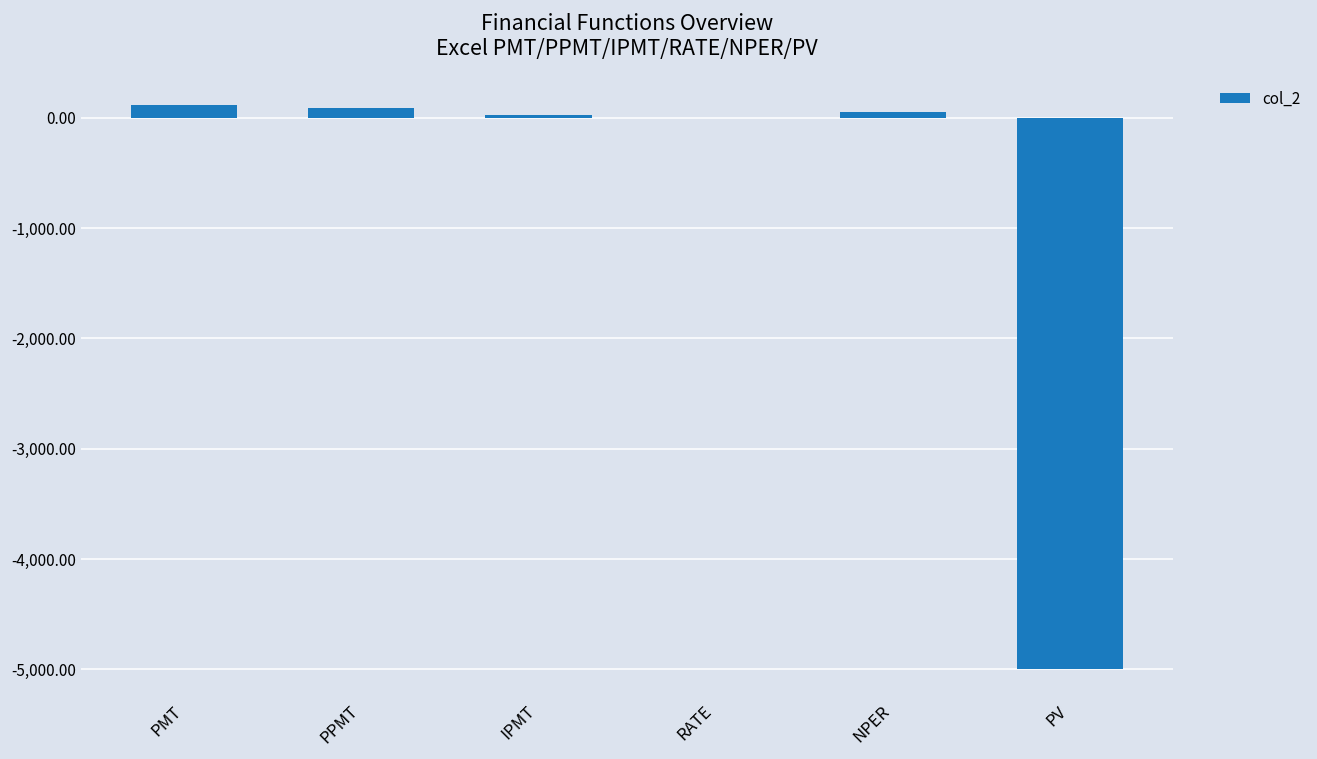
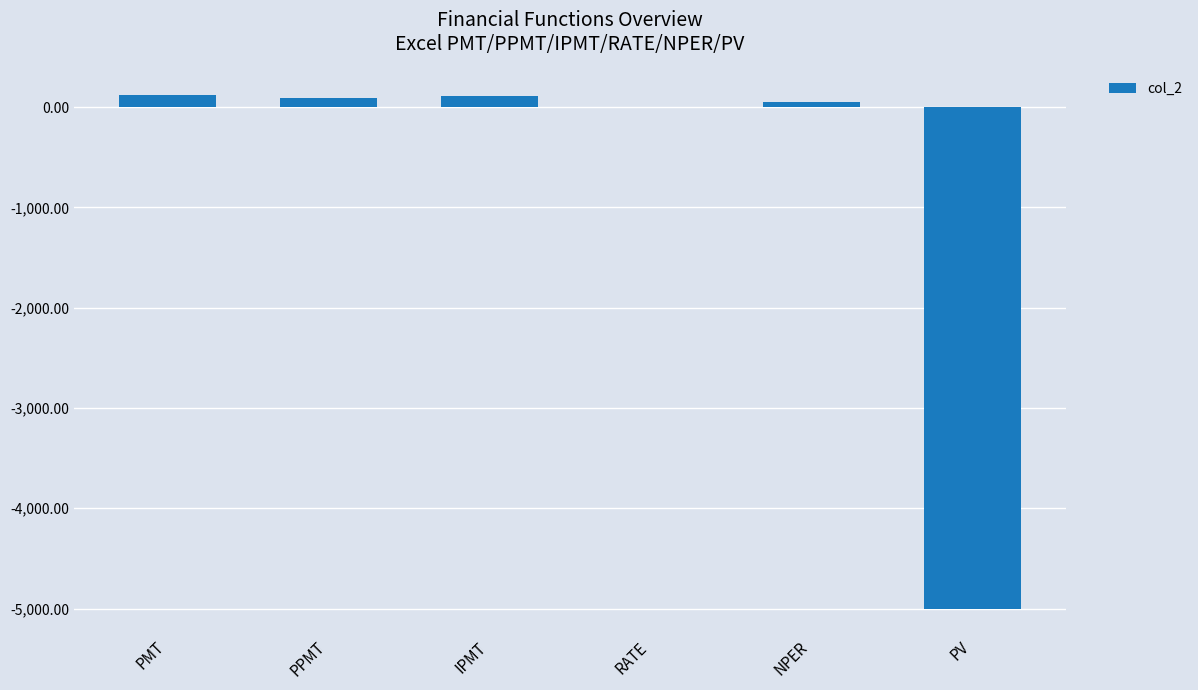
  {
    "PMT": "120",
    "PPMT": "90",
-   "IPMT": "30",
+   "IPMT": "110",
    "NPER": "50",
    "PV": "-5,000"
  }
